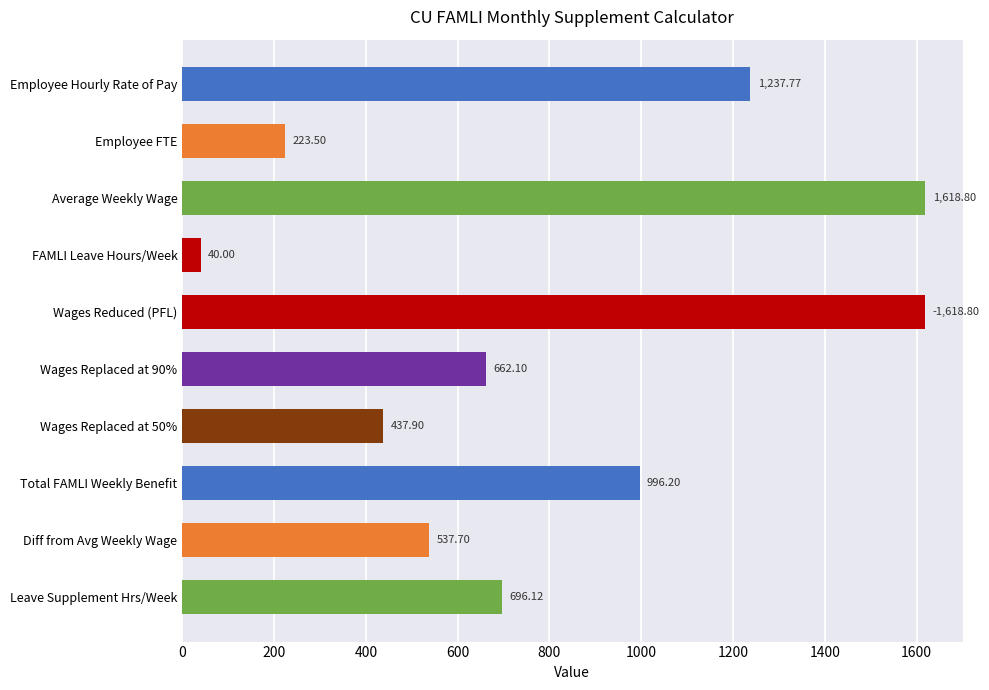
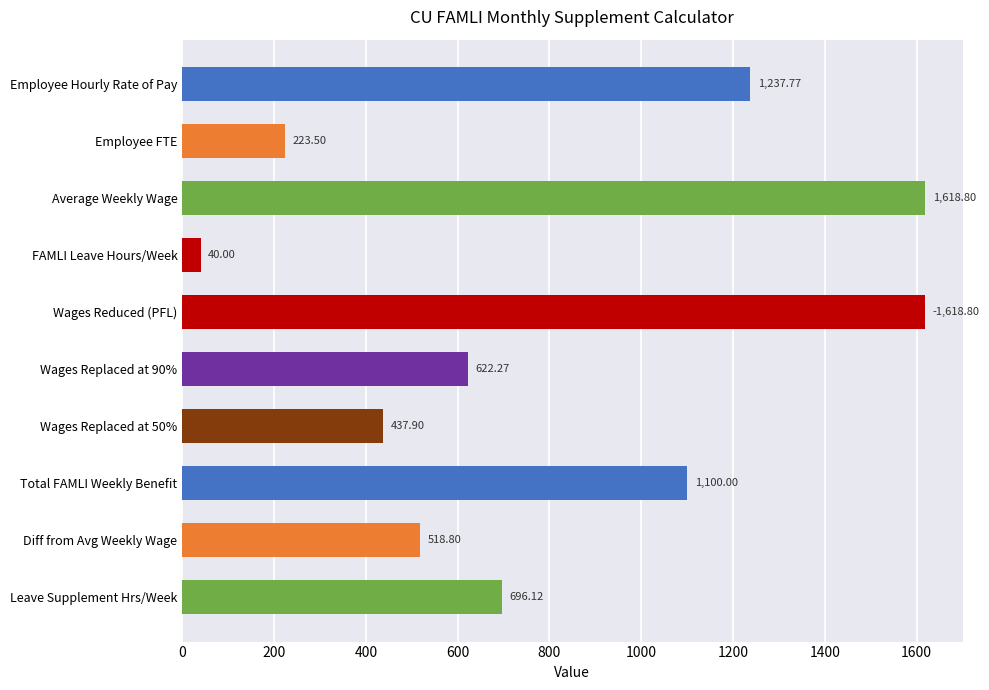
  {
    "Employee Hourly Rate of Pay": "1,237.77",
    "Employee FTE": "223.50",
    "Average Weekly Wage": "1,618.80",
    "FAMLI Leave Hours/Week": "40.00",
-   "Wages Replaced at 90%": "662.10",
+   "Wages Replaced at 90%": "622.27",
    "Wages Replaced at 50%": "437.90",
-   "Total FAMLI Weekly Benefit": "996.20",
-   "Diff from Avg Weekly Wage": "537.70",
+   "Total FAMLI Weekly Benefit": "1,100.00",
+   "Diff from Avg Weekly Wage": "518.80",
    "Leave Supplement Hrs/Week": "696.12"
  }
